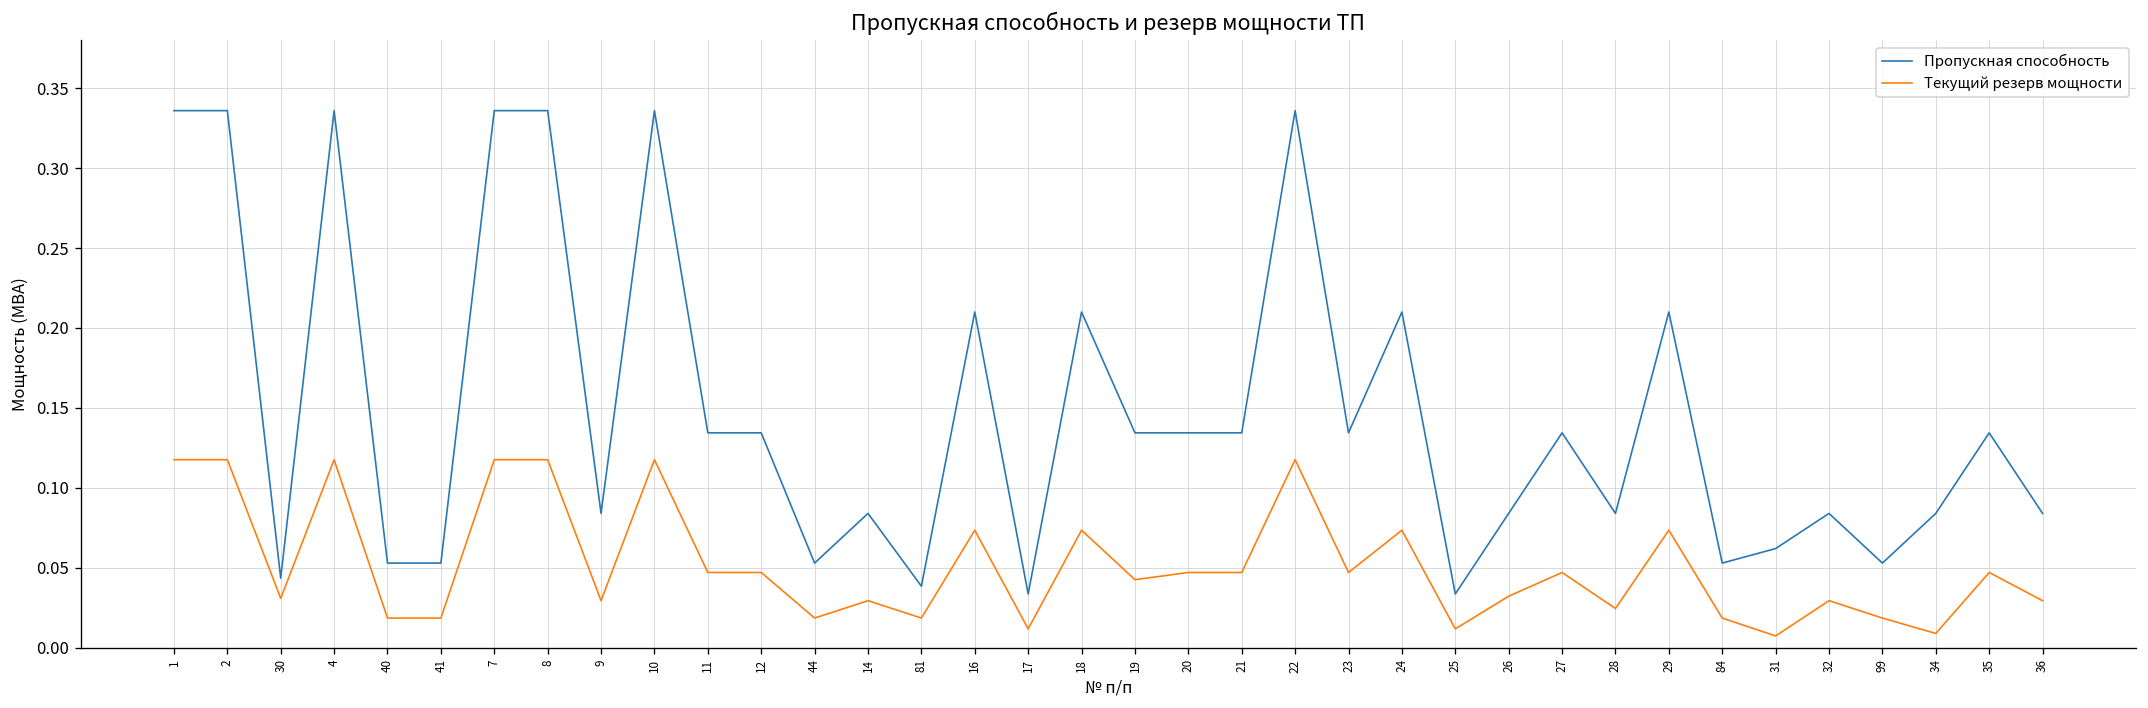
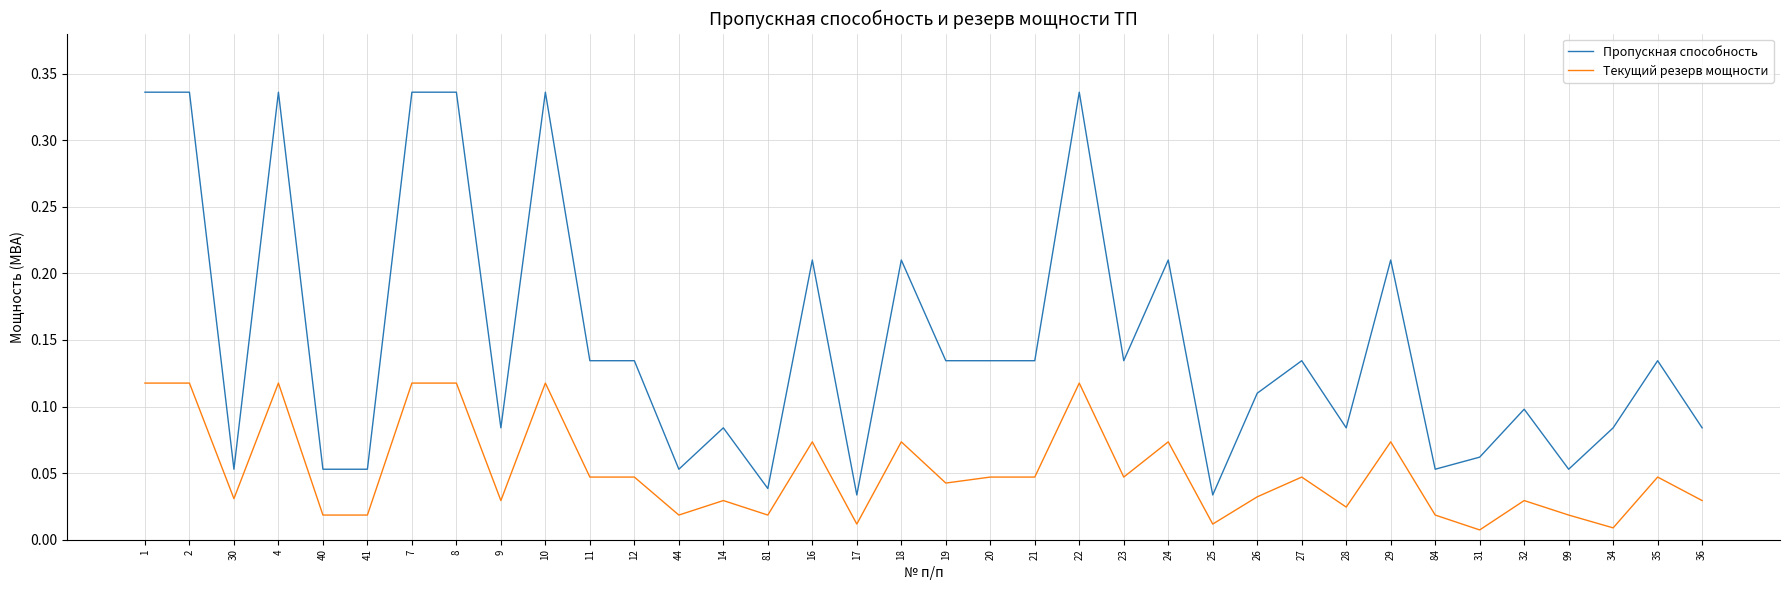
  {
    "Пропускная способность": {
      "1": 0.336,
      "2": 0.336,
-     "30": 0.044,
+     "30": 0.053,
      "4": 0.336,
      "40": 0.053,
      "41": 0.053,
      "7": 0.336,
      "8": 0.336,
      "9": 0.084,
      "10": 0.336,
      "11": 0.134,
      "12": 0.134,
      "44": 0.053,
      "14": 0.084,
      "81": 0.038,
      "16": 0.210,
      "17": 0.034,
      "18": 0.210,
      "19": 0.134,
      "20": 0.134,
      "21": 0.134,
      "22": 0.336,
      "23": 0.134,
      "24": 0.210,
      "25": 0.034,
-     "26": 0.084,
+     "26": 0.110,
      "27": 0.134,
      "28": 0.084,
      "29": 0.210,
      "84": 0.053,
      "31": 0.062,
-     "32": 0.084,
+     "32": 0.098,
      "99": 0.053,
      "34": 0.084,
      "35": 0.134,
      "36": 0.084
    },
    "Текущий резерв мощности": {
      "1": 0.118,
      "2": 0.118,
      "30": 0.031,
      "4": 0.118,
      "40": 0.019,
      "41": 0.019,
      "7": 0.118,
      "8": 0.118,
      "9": 0.029,
      "10": 0.118,
      "11": 0.047,
      "12": 0.047,
      "44": 0.019,
      "14": 0.029,
      "81": 0.019,
      "16": 0.074,
      "17": 0.012,
      "18": 0.074,
      "19": 0.043,
      "20": 0.047,
      "21": 0.047,
      "22": 0.118,
      "23": 0.047,
      "24": 0.074,
      "25": 0.012,
      "26": 0.032,
      "27": 0.047,
      "28": 0.025,
      "29": 0.074,
      "84": 0.019,
      "31": 0.007,
      "32": 0.029,
      "99": 0.019,
      "34": 0.009,
      "35": 0.047,
      "36": 0.029
    }
  }
